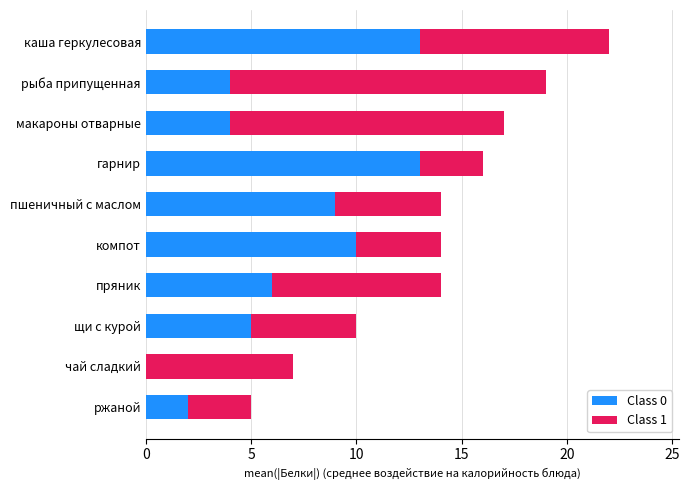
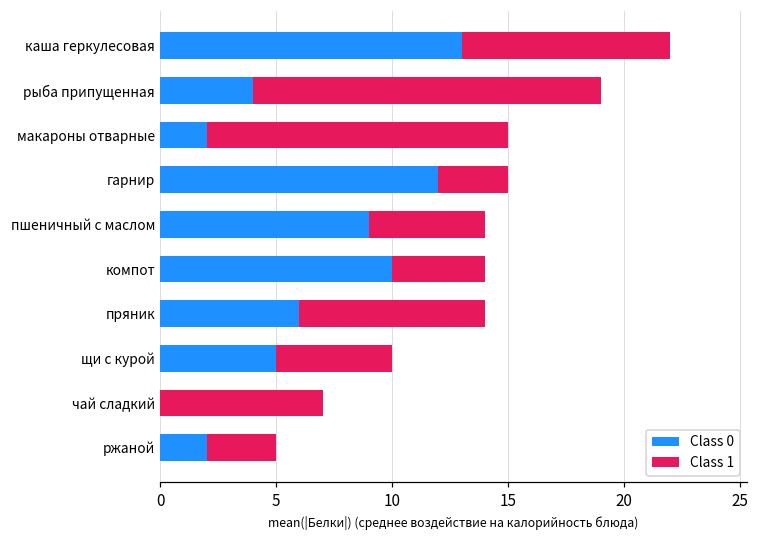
  {
    "Class 0": {
      "каша геркулесовая": 13,
      "рыба припущенная": 4,
-     "макароны отварные": 4,
-     "гарнир": 13,
+     "макароны отварные": 2,
+     "гарнир": 12,
      "пшеничный с маслом": 9,
      "компот": 10,
      "пряник": 6,
      "щи с курой": 5,
      "чай сладкий": 0,
      "ржаной": 2
    },
    "Class 1": {
      "каша геркулесовая": 9,
      "рыба припущенная": 15,
      "макароны отварные": 13,
      "гарнир": 3,
      "пшеничный с маслом": 5,
      "компот": 4,
      "пряник": 8,
      "щи с курой": 5,
      "чай сладкий": 7,
      "ржаной": 3
    }
  }
